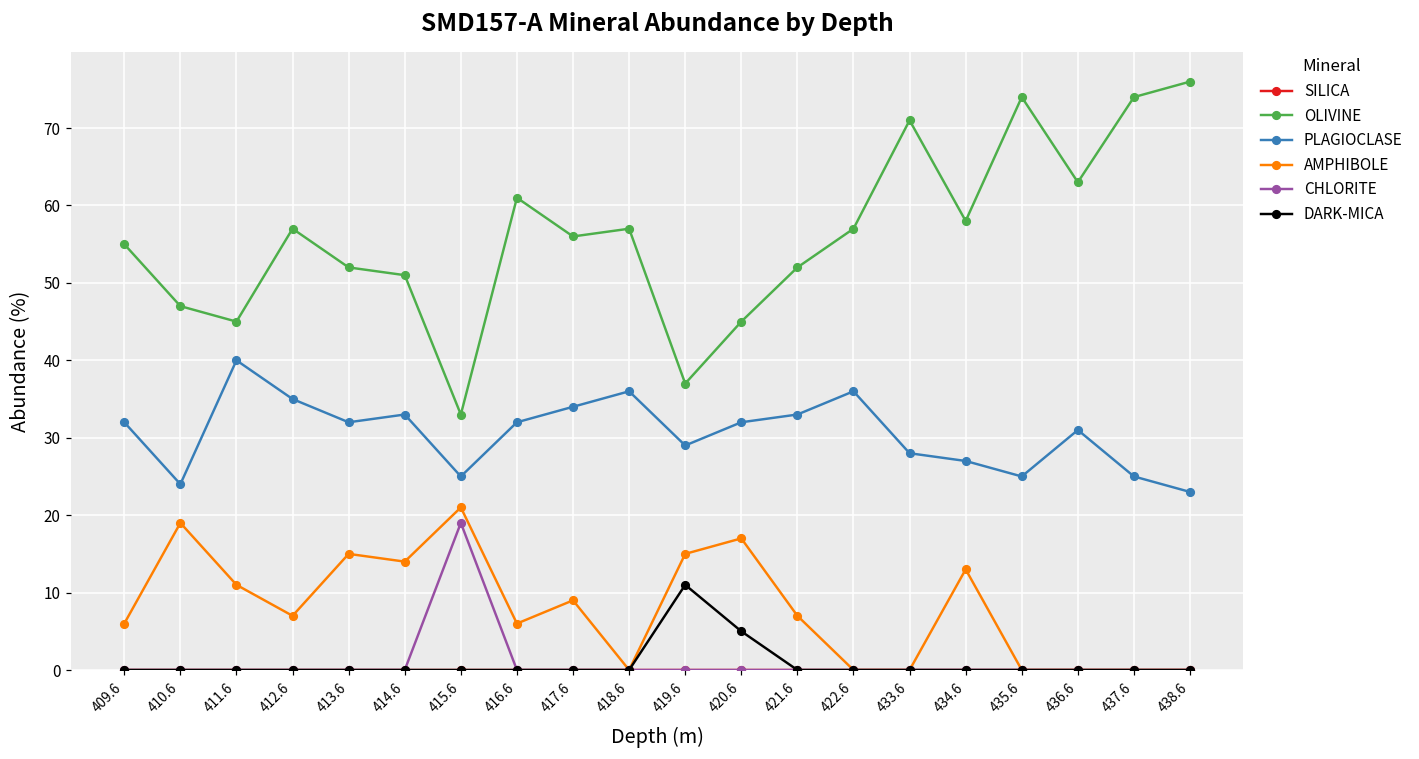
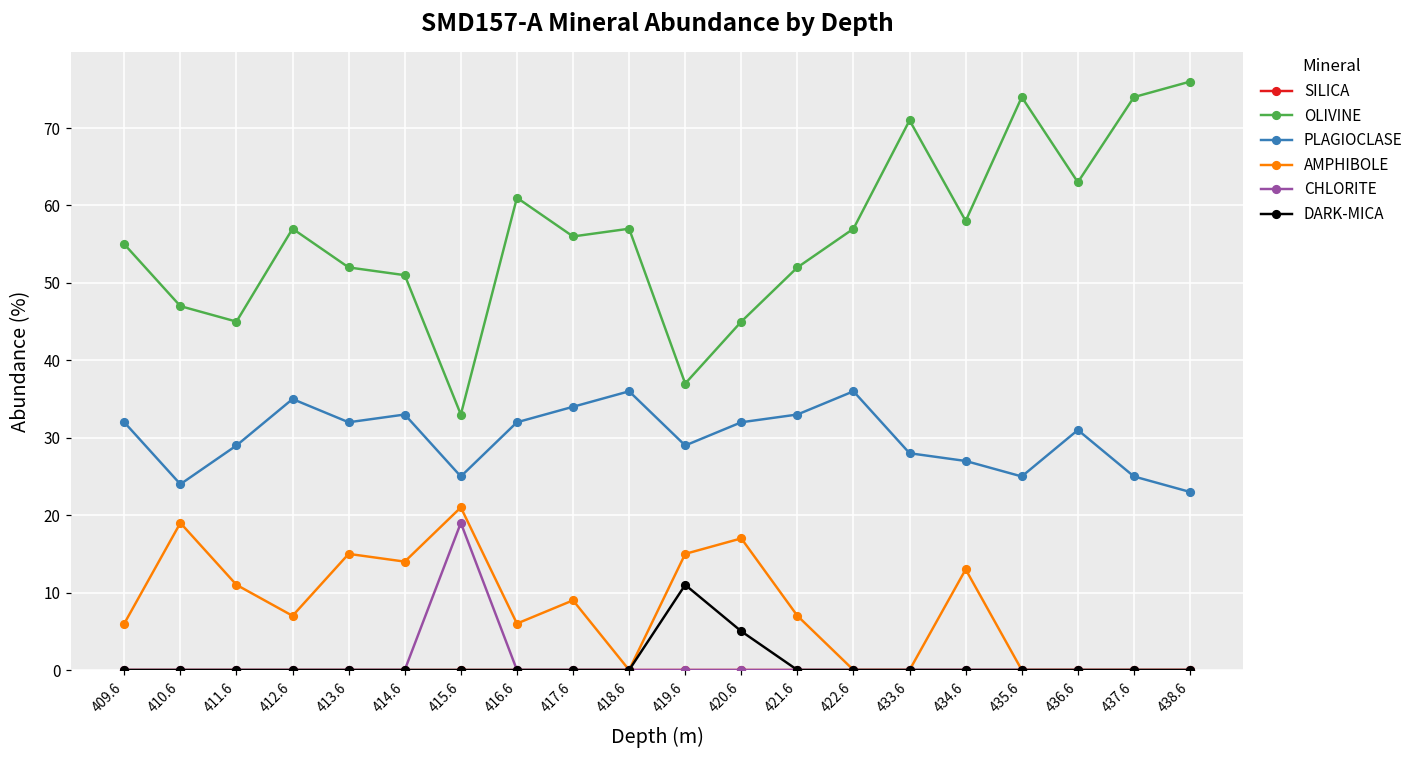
  {
    "OLIVINE": {
      "409.6": 55,
      "410.6": 47,
      "411.6": 45,
      "412.6": 57,
      "413.6": 52,
      "414.6": 51,
      "415.6": 33,
      "416.6": 61,
      "417.6": 56,
      "418.6": 57,
      "419.6": 37,
      "420.6": 45,
      "421.6": 52,
      "422.6": 57,
      "433.6": 71,
      "434.6": 58,
      "435.6": 74,
      "436.6": 63,
      "437.6": 74,
      "438.6": 76
    },
    "PLAGIOCLASE": {
      "409.6": 32,
      "410.6": 24,
-     "411.6": 40,
+     "411.6": 29,
      "412.6": 35,
      "413.6": 32,
      "414.6": 33,
      "415.6": 25,
      "416.6": 32,
      "417.6": 34,
      "418.6": 36,
      "419.6": 29,
      "420.6": 32,
      "421.6": 33,
      "422.6": 36,
      "433.6": 28,
      "434.6": 27,
      "435.6": 25,
      "436.6": 31,
      "437.6": 25,
      "438.6": 23
    },
    "AMPHIBOLE": {
      "409.6": 6,
      "410.6": 19,
      "411.6": 11,
      "412.6": 7,
      "413.6": 15,
      "414.6": 14,
      "415.6": 21,
      "416.6": 6,
      "417.6": 9,
      "419.6": 15,
      "420.6": 17,
      "421.6": 7,
      "434.6": 13
    },
    "CHLORITE": {
      "415.6": 19
    },
    "DARK-MICA": {
      "419.6": 11,
      "420.6": 5
    }
  }
